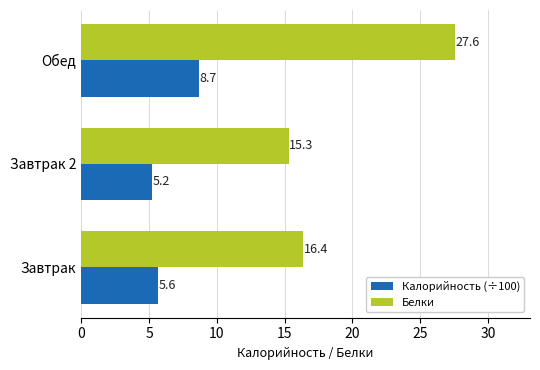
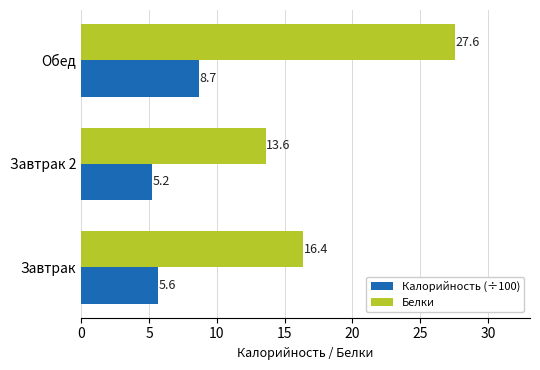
  {
    "Калорийность (÷100)": {
      "Обед": 8.7,
      "Завтрак 2": 5.2,
      "Завтрак": 5.6
    },
    "Белки": {
      "Обед": 27.6,
-     "Завтрак 2": 15.3,
+     "Завтрак 2": 13.6,
      "Завтрак": 16.4
    }
  }
